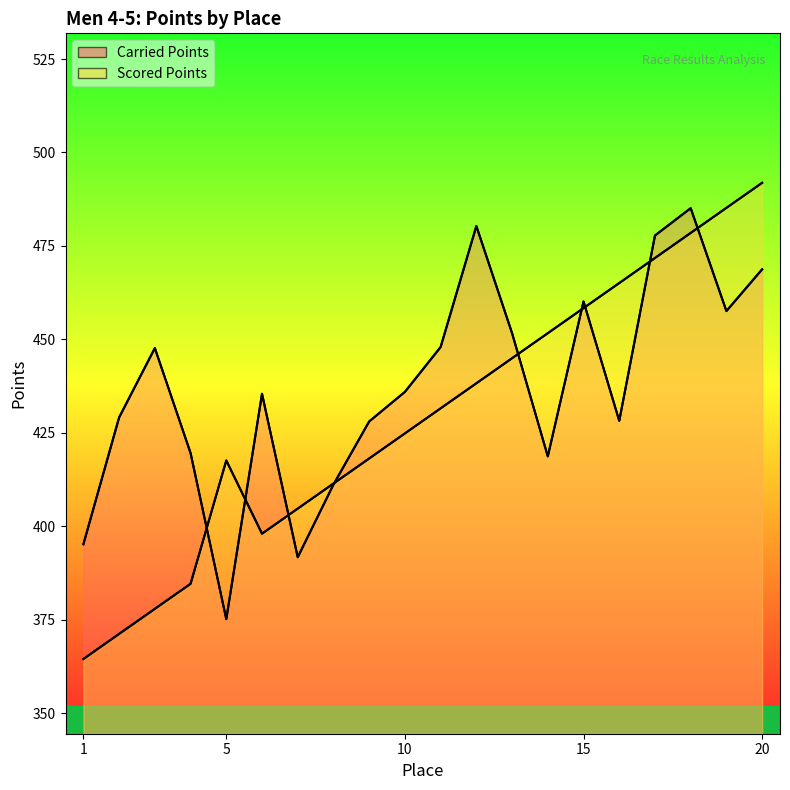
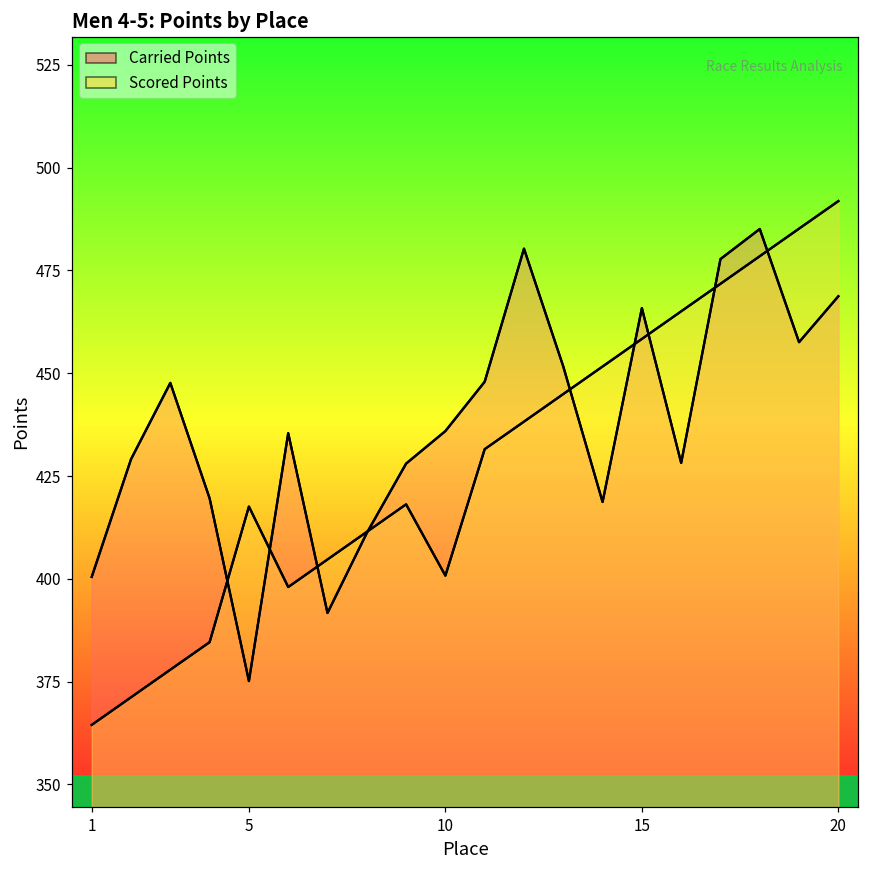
  {
    "Carried Points": {
-     "1": 395,
+     "1": 400,
      "5": 375,
      "10": 436,
-     "15": 460,
+     "15": 466,
      "20": 469
    },
    "Scored Points": {
      "1": 364,
      "5": 418,
-     "10": 425,
+     "10": 401,
      "15": 458,
      "20": 492
    }
  }
